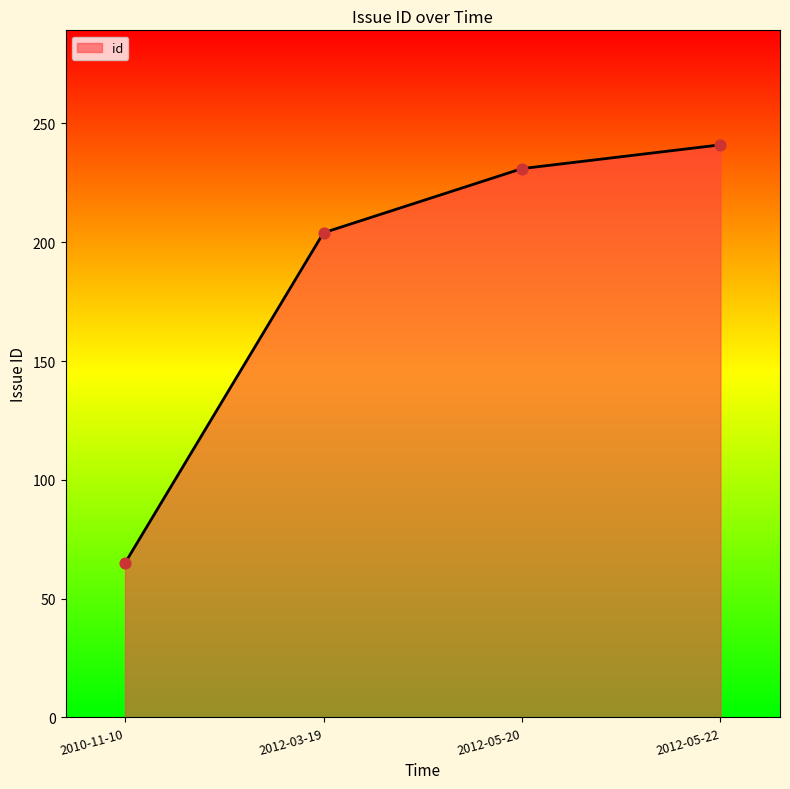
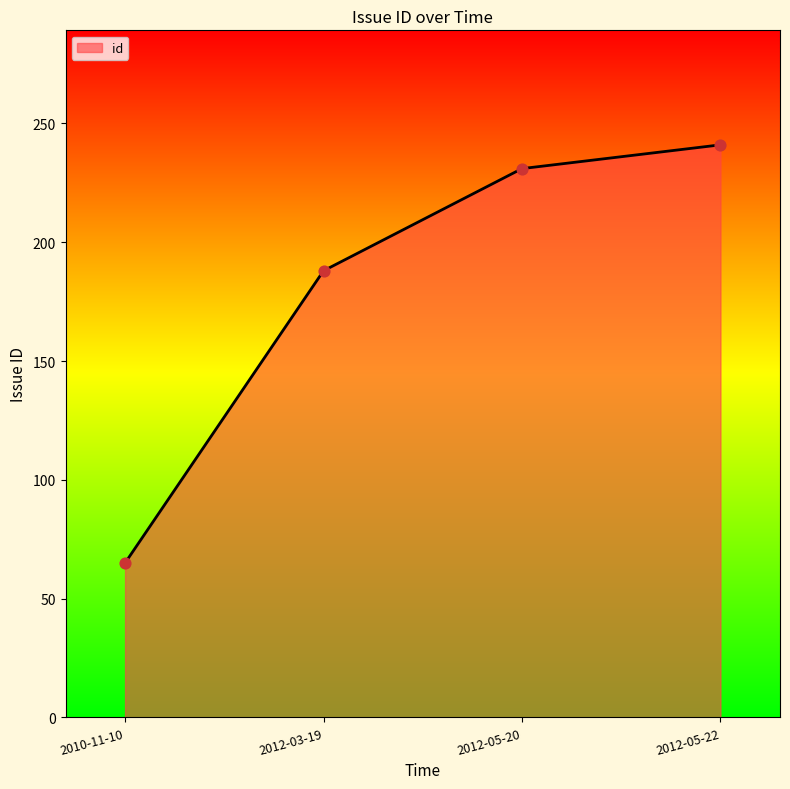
  {
    "2010-11-10": 65,
-   "2012-03-19": 204,
+   "2012-03-19": 188,
    "2012-05-20": 231,
    "2012-05-22": 241
  }
